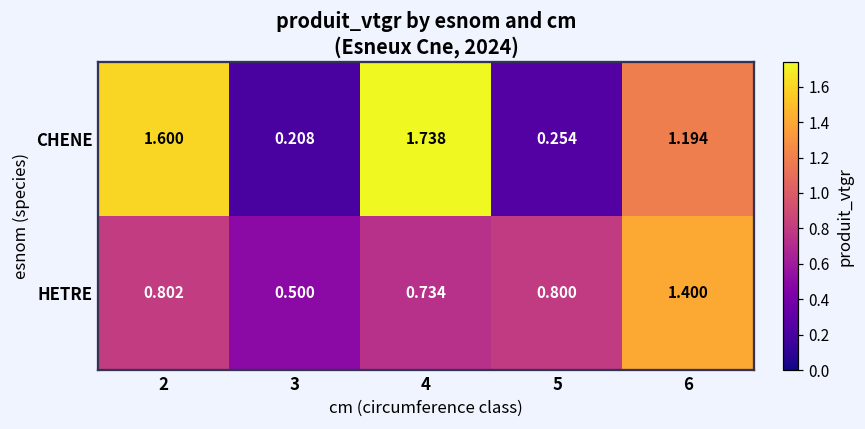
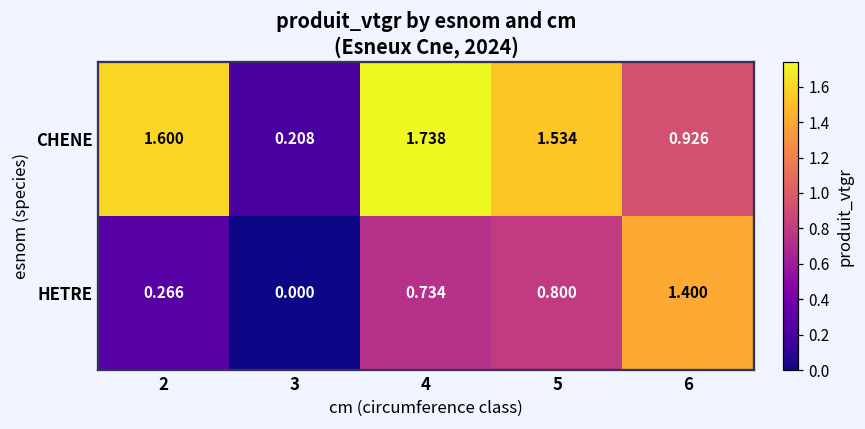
  {
    "CHENE": {
      "2": 1.600,
      "3": 0.208,
      "4": 1.738,
-     "5": 0.254,
-     "6": 1.194
+     "5": 1.534,
+     "6": 0.926
    },
    "HETRE": {
-     "2": 0.802,
-     "3": 0.500,
+     "2": 0.266,
+     "3": 0.000,
      "4": 0.734,
      "5": 0.800,
      "6": 1.400
    }
  }
